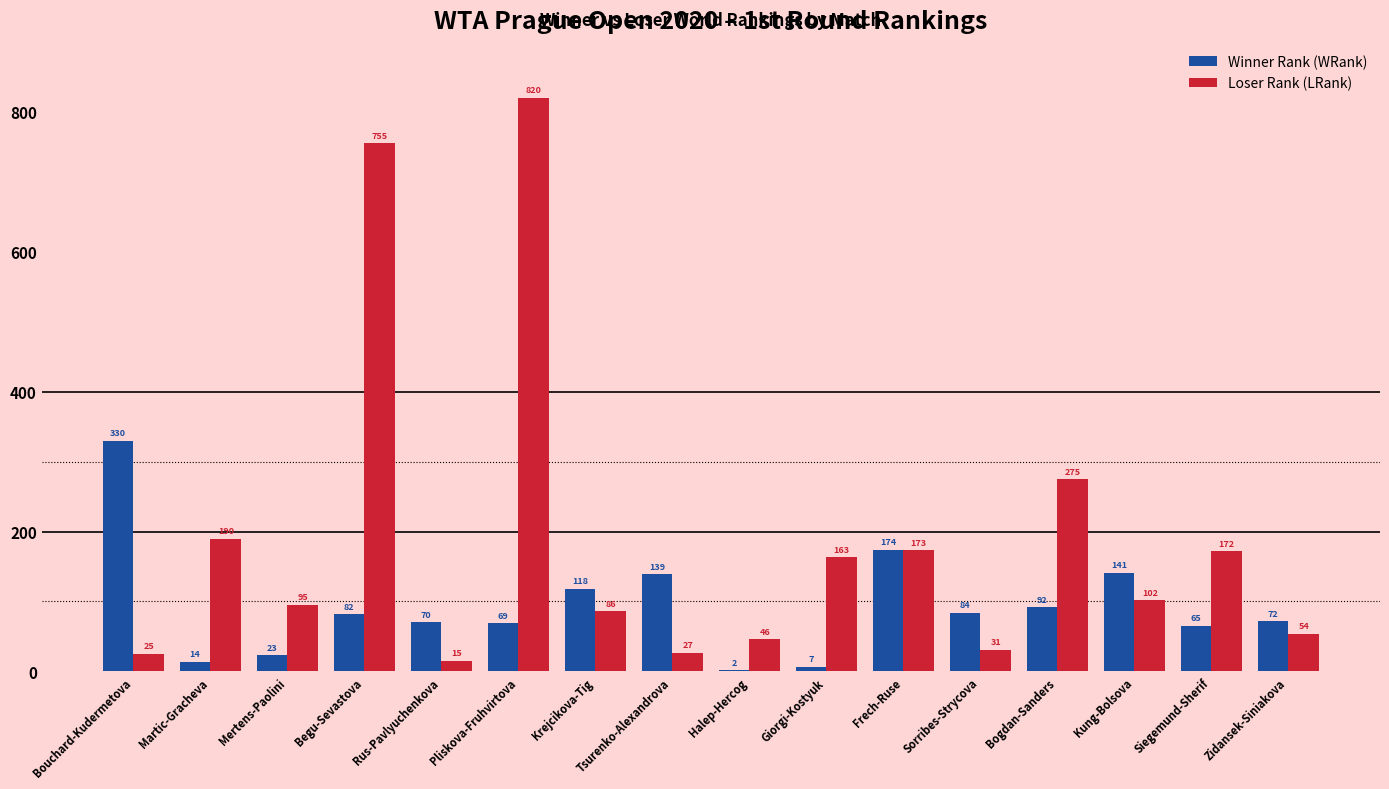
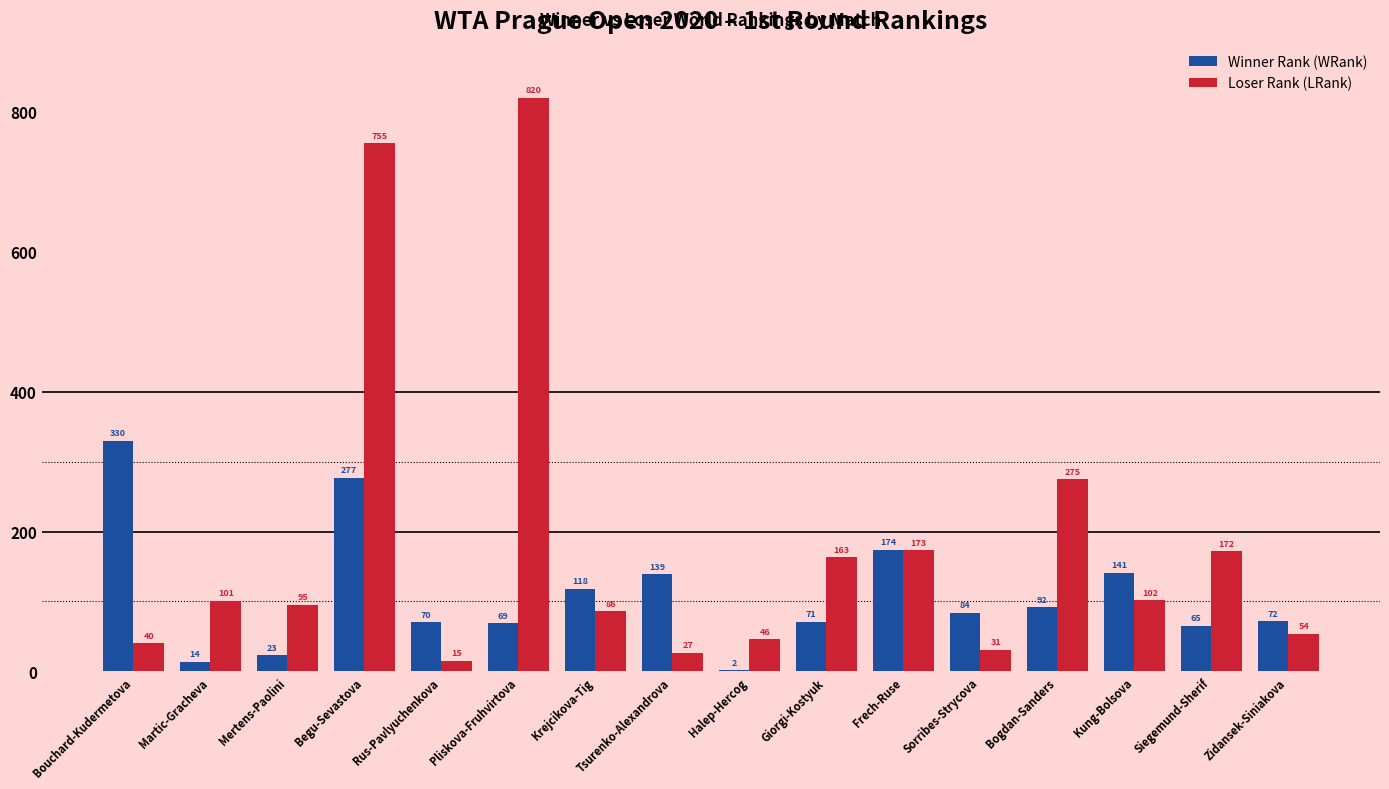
  {
    "Winner Rank (WRank)": {
      "Bouchard-Kudermetova": 330,
      "Martic-Gracheva": 14,
      "Mertens-Paolini": 23,
-     "Begu-Sevastova": 82,
+     "Begu-Sevastova": 277,
      "Rus-Pavlyuchenkova": 70,
      "Pliskova-Fruhvirtova": 69,
      "Krejcikova-Tig": 118,
      "Tsurenko-Alexandrova": 139,
      "Halep-Hercog": 2,
-     "Giorgi-Kostyuk": 7,
+     "Giorgi-Kostyuk": 71,
      "Frech-Ruse": 174,
      "Sorribes-Strycova": 84,
      "Bogdan-Sanders": 92,
      "Kung-Bolsova": 141,
      "Siegemund-Sherif": 65,
      "Zidansek-Siniakova": 72
    },
    "Loser Rank (LRank)": {
-     "Bouchard-Kudermetova": 25,
-     "Martic-Gracheva": 190,
+     "Bouchard-Kudermetova": 40,
+     "Martic-Gracheva": 101,
      "Mertens-Paolini": 95,
      "Begu-Sevastova": 755,
      "Rus-Pavlyuchenkova": 15,
      "Pliskova-Fruhvirtova": 820,
      "Krejcikova-Tig": 86,
      "Tsurenko-Alexandrova": 27,
      "Halep-Hercog": 46,
      "Giorgi-Kostyuk": 163,
      "Frech-Ruse": 173,
      "Sorribes-Strycova": 31,
      "Bogdan-Sanders": 275,
      "Kung-Bolsova": 102,
      "Siegemund-Sherif": 172,
      "Zidansek-Siniakova": 54
    }
  }
